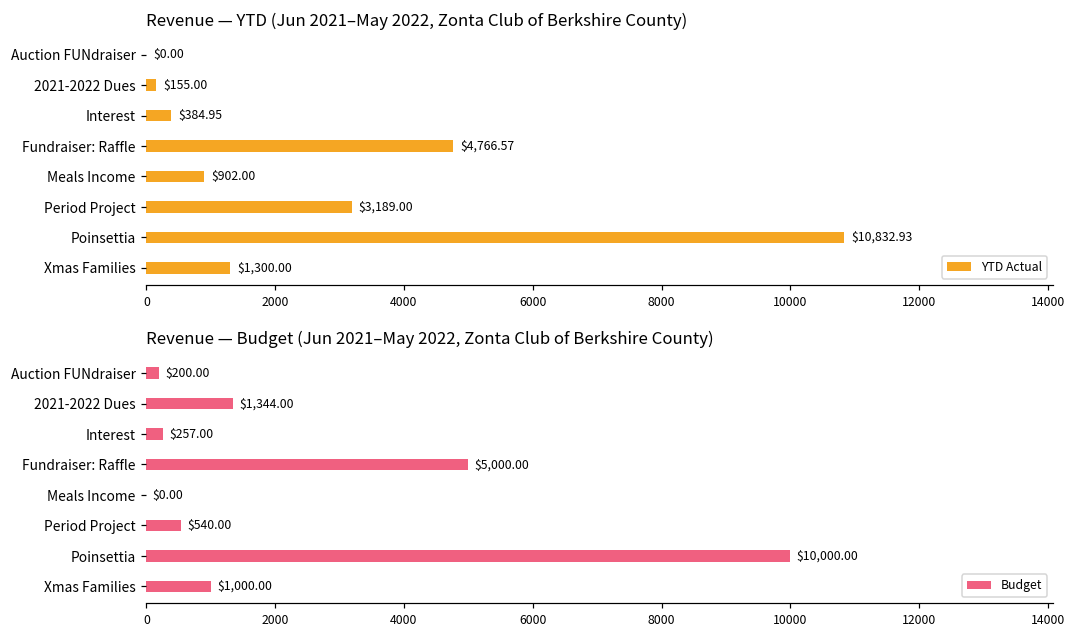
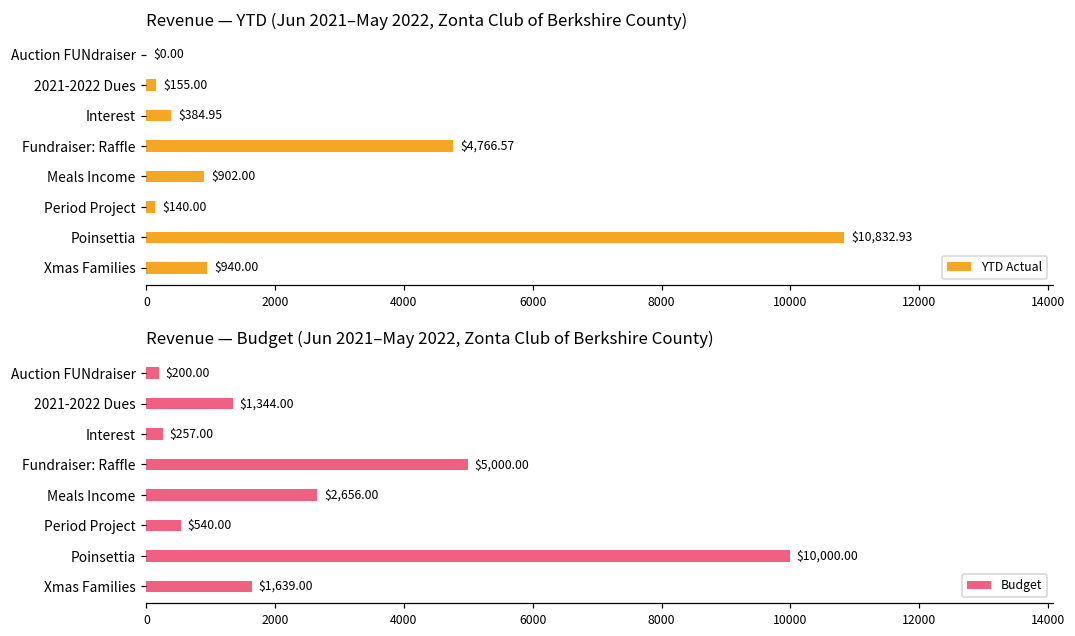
  {
    "Revenue — YTD (Jun 2021–May 2022, Zonta Club of Berkshire County)": {
      "Auction FUNdraiser": "$0.00",
      "2021-2022 Dues": "$155.00",
      "Interest": "$384.95",
      "Fundraiser: Raffle": "$4,766.57",
      "Meals Income": "$902.00",
-     "Period Project": "$3,189.00",
+     "Period Project": "$140.00",
      "Poinsettia": "$10,832.93",
-     "Xmas Families": "$1,300.00"
+     "Xmas Families": "$940.00"
    },
    "Revenue — Budget (Jun 2021–May 2022, Zonta Club of Berkshire County)": {
      "Auction FUNdraiser": "$200.00",
      "2021-2022 Dues": "$1,344.00",
      "Interest": "$257.00",
      "Fundraiser: Raffle": "$5,000.00",
-     "Meals Income": "$0.00",
+     "Meals Income": "$2,656.00",
      "Period Project": "$540.00",
      "Poinsettia": "$10,000.00",
-     "Xmas Families": "$1,000.00"
+     "Xmas Families": "$1,639.00"
    }
  }
